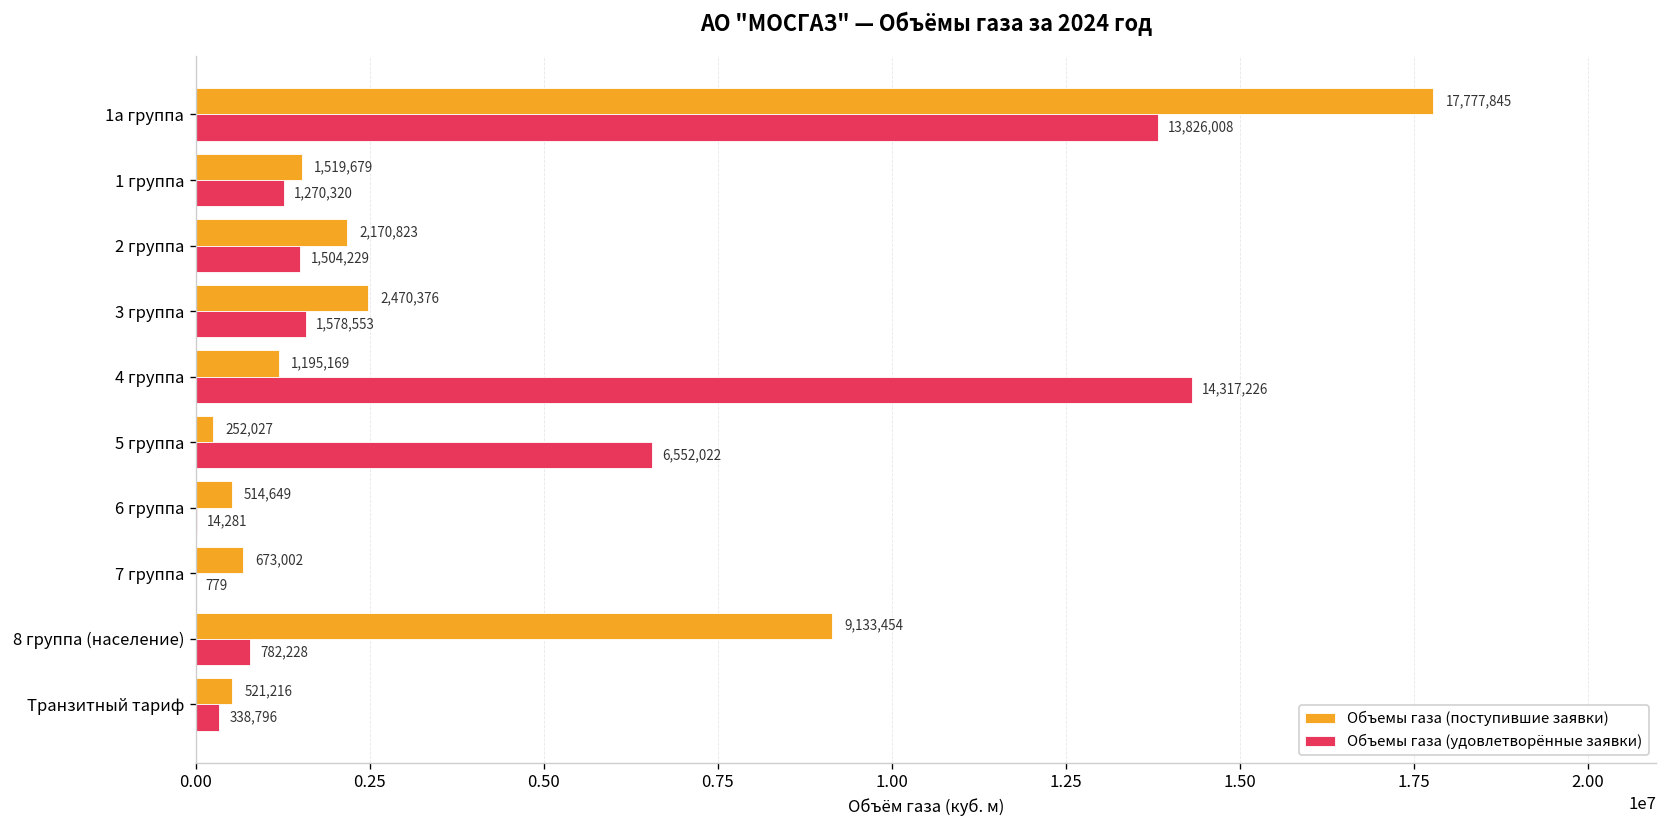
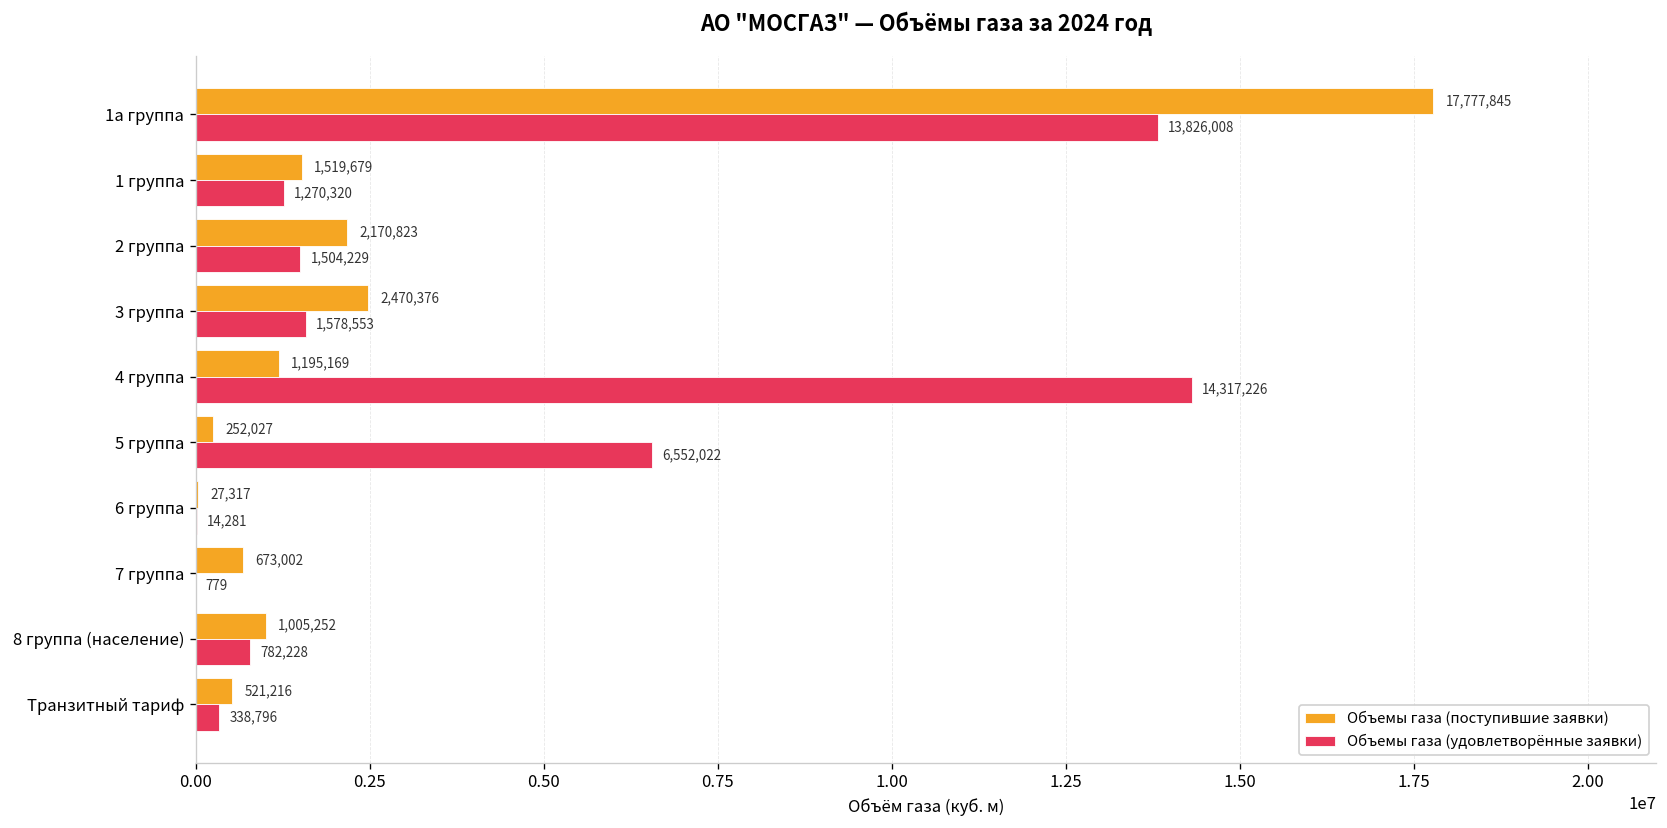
  {
    "Объемы газа (поступившие заявки)": {
      "1а группа": "17,777,845",
      "1 группа": "1,519,679",
      "2 группа": "2,170,823",
      "3 группа": "2,470,376",
      "4 группа": "1,195,169",
      "5 группа": "252,027",
-     "6 группа": "514,649",
+     "6 группа": "27,317",
      "7 группа": "673,002",
-     "8 группа (население)": "9,133,454",
+     "8 группа (население)": "1,005,252",
      "Транзитный тариф": "521,216"
    },
    "Объемы газа (удовлетворённые заявки)": {
      "1а группа": "13,826,008",
      "1 группа": "1,270,320",
      "2 группа": "1,504,229",
      "3 группа": "1,578,553",
      "4 группа": "14,317,226",
      "5 группа": "6,552,022",
      "6 группа": "14,281",
      "7 группа": "779",
      "8 группа (население)": "782,228",
      "Транзитный тариф": "338,796"
    }
  }
